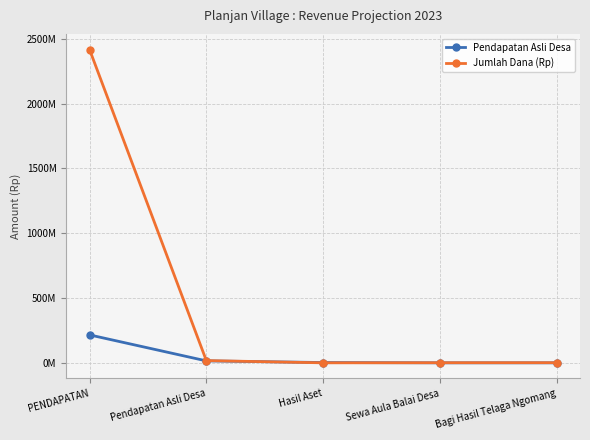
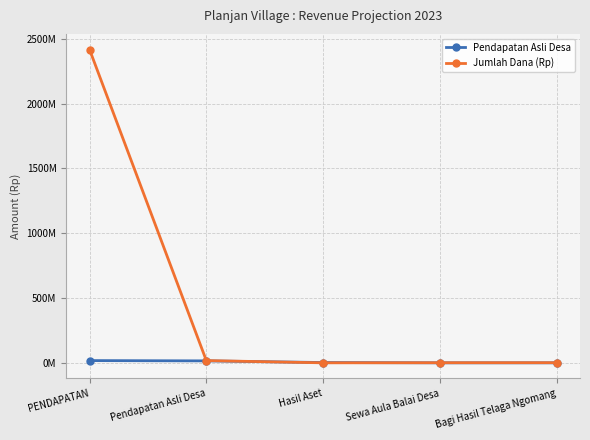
  {
    "Pendapatan Asli Desa": {
-     "PENDAPATAN": 220000000
+     "PENDAPATAN": 20000000
    },
    "Jumlah Dana (Rp)": {
      "PENDAPATAN": 2420000000
    }
  }
